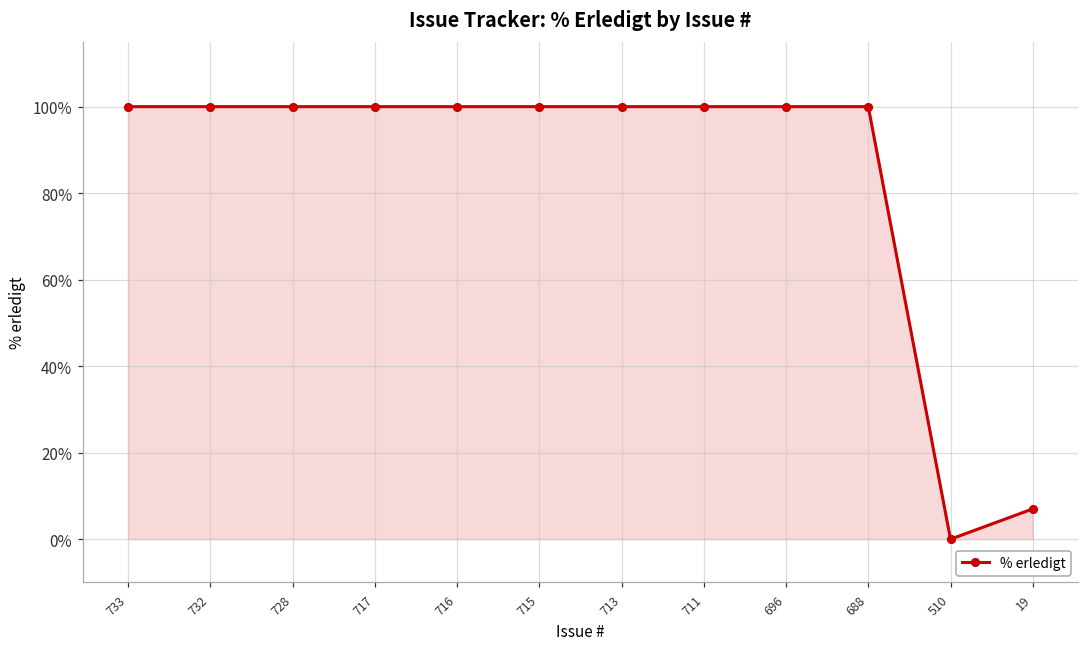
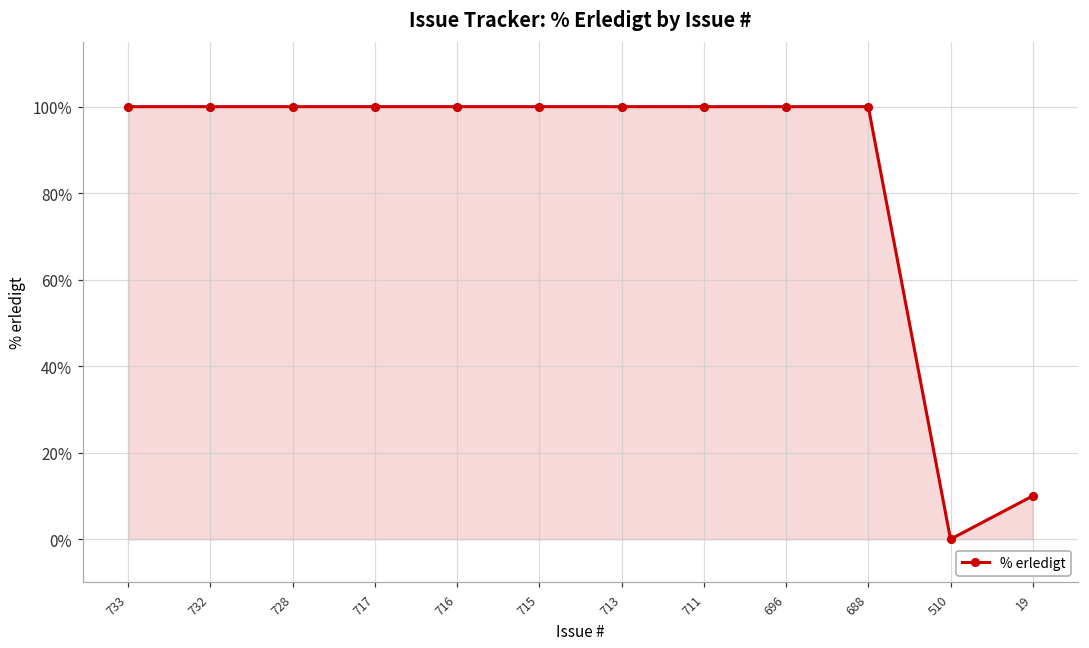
  {
    "733": "100%",
    "732": "100%",
    "728": "100%",
    "717": "100%",
    "716": "100%",
    "715": "100%",
    "713": "100%",
    "711": "100%",
    "696": "100%",
    "688": "100%",
    "510": "0%",
-   "19": "7%"
+   "19": "10%"
  }
